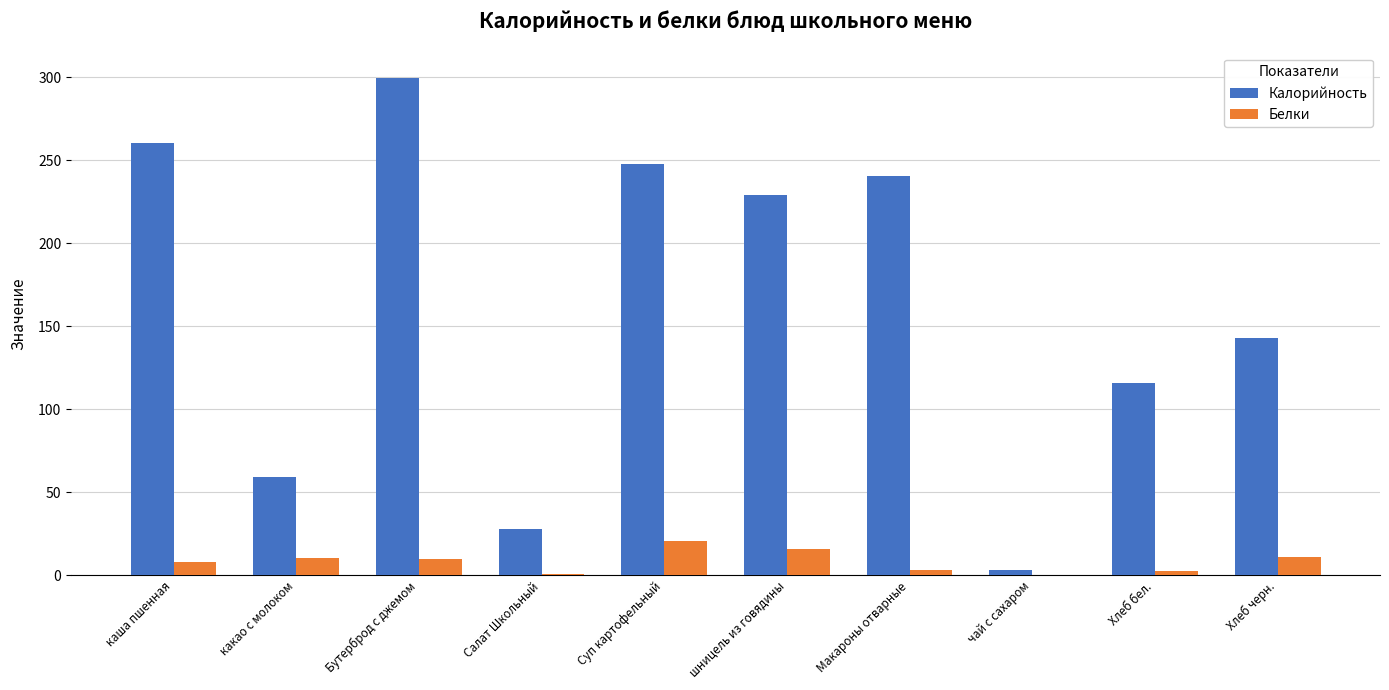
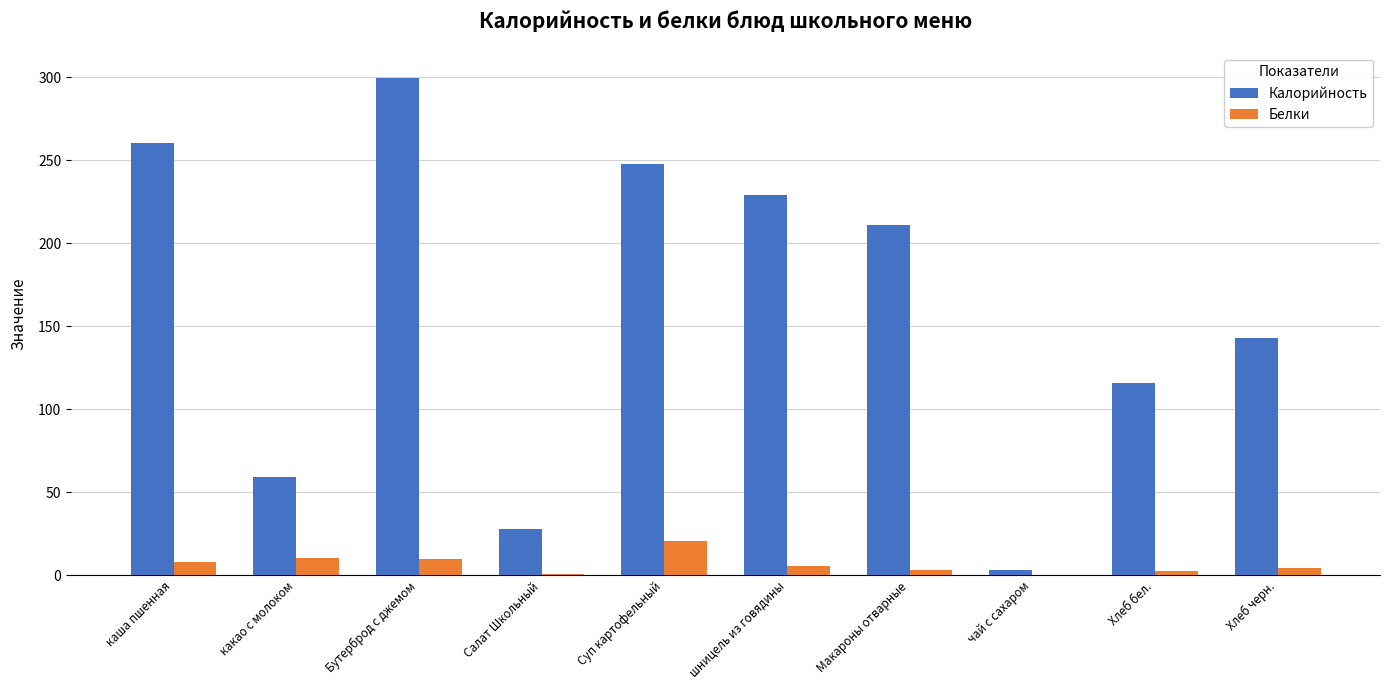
  {
    "Калорийность": {
      "каша пшенная": 260,
      "какао с молоком": 59,
      "Бутерброд с джемом": 300,
      "Салат Школьный": 28,
      "Суп картофельный": 248,
      "шницель из говядины": 229,
-     "Макароны отварные": 241,
+     "Макароны отварные": 211,
      "чай с сахаром": 3,
      "Хлеб бел.": 116,
      "Хлеб черн.": 143
    },
    "Белки": {
      "каша пшенная": 8,
      "какао с молоком": 10,
      "Бутерброд с джемом": 10,
      "Суп картофельный": 20,
-     "шницель из говядины": 16,
+     "шницель из говядины": 6,
      "Макароны отварные": 3,
      "Хлеб бел.": 3,
-     "Хлеб черн.": 11
+     "Хлеб черн.": 4
    }
  }
